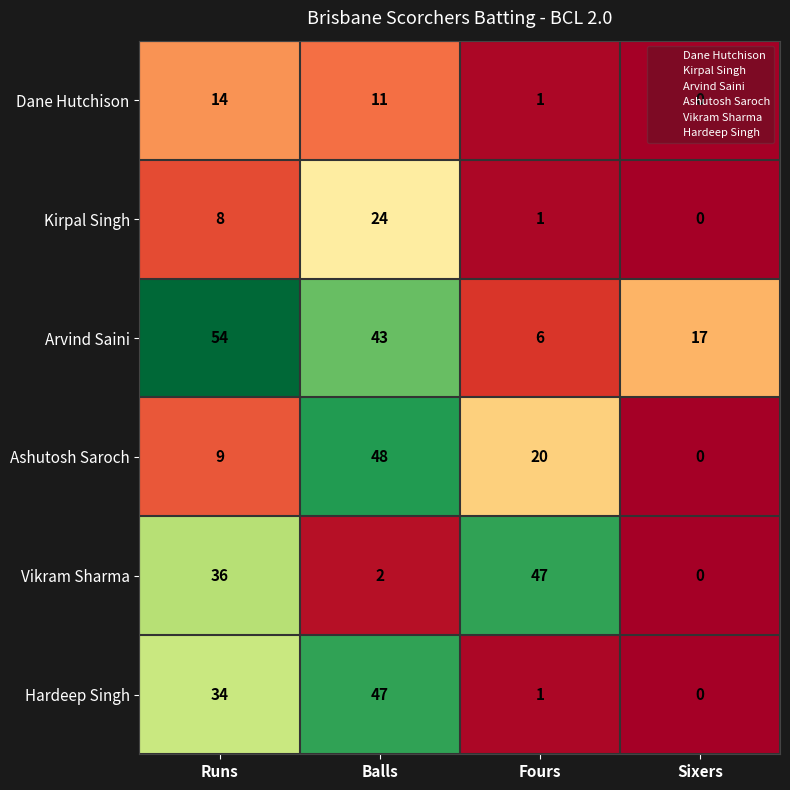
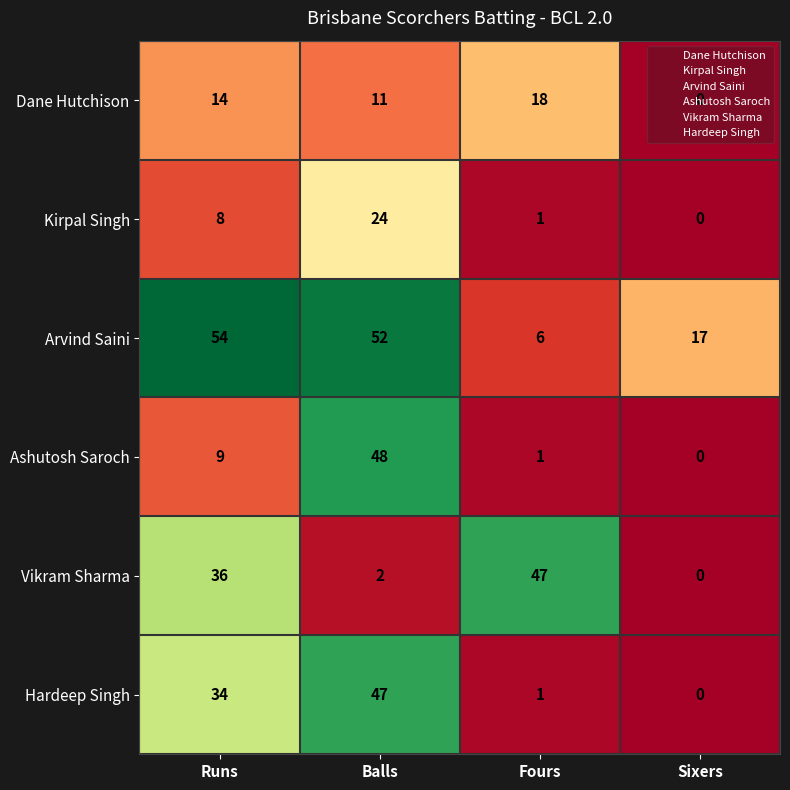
  {
    "Dane Hutchison": {
-     "Fours": 1
+     "Fours": 18
    },
    "Arvind Saini": {
-     "Balls": 43
+     "Balls": 52
    },
    "Ashutosh Saroch": {
-     "Fours": 20
+     "Fours": 1
    }
  }
